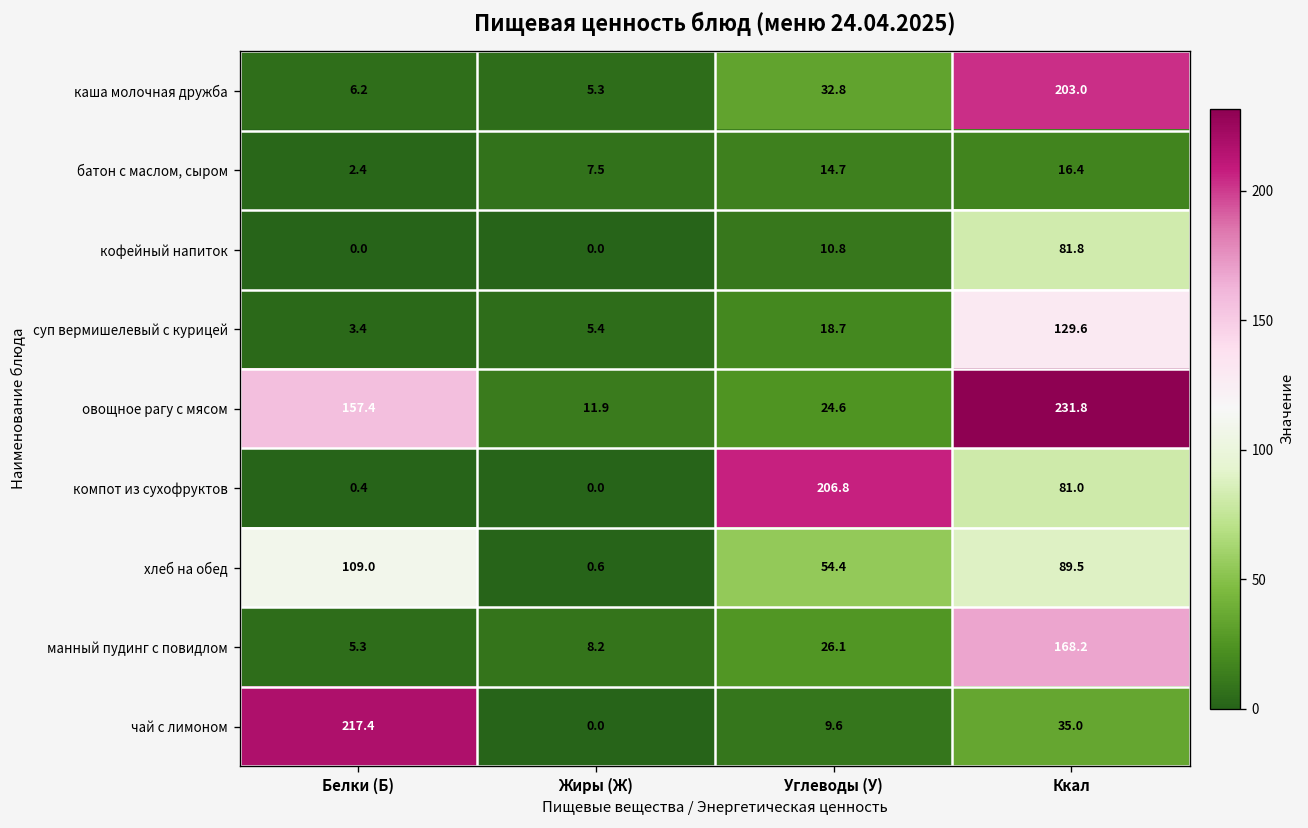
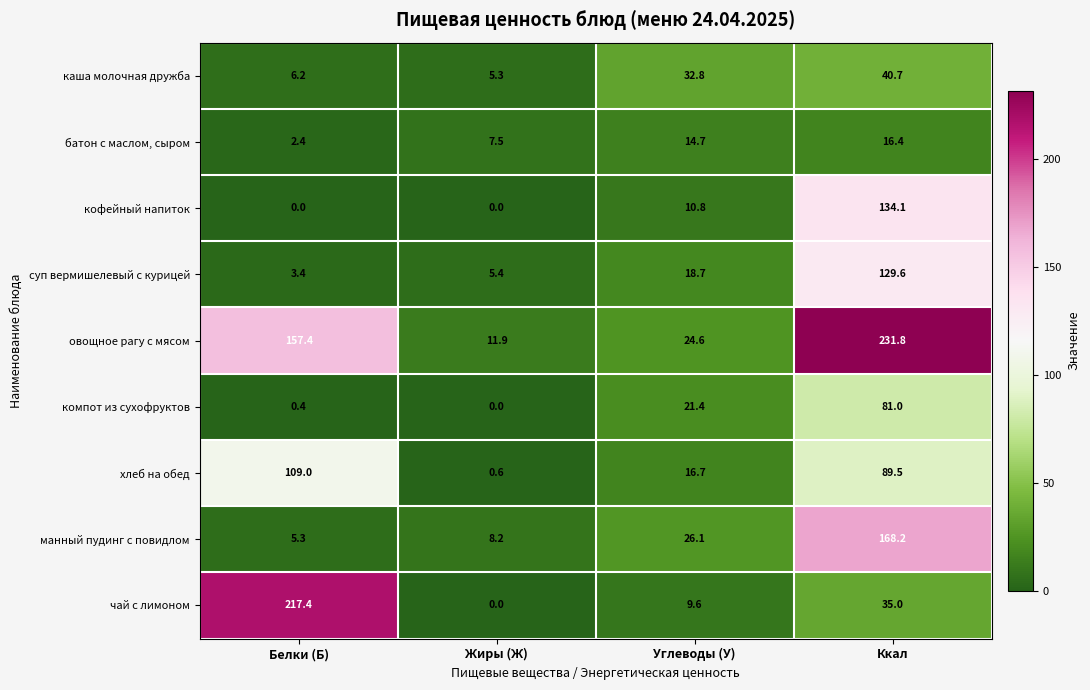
  {
    "каша молочная дружба": {
      "Белки (Б)": 6.2,
      "Жиры (Ж)": 5.3,
      "Углеводы (У)": 32.8,
-     "Ккал": 203.0
+     "Ккал": 40.7
    },
    "батон с маслом, сыром": {
      "Белки (Б)": 2.4,
      "Жиры (Ж)": 7.5,
      "Углеводы (У)": 14.7,
      "Ккал": 16.4
    },
    "кофейный напиток": {
      "Белки (Б)": 0.0,
      "Жиры (Ж)": 0.0,
      "Углеводы (У)": 10.8,
-     "Ккал": 81.8
+     "Ккал": 134.1
    },
    "суп вермишелевый с курицей": {
      "Белки (Б)": 3.4,
      "Жиры (Ж)": 5.4,
      "Углеводы (У)": 18.7,
      "Ккал": 129.6
    },
    "овощное рагу с мясом": {
      "Белки (Б)": 157.4,
      "Жиры (Ж)": 11.9,
      "Углеводы (У)": 24.6,
      "Ккал": 231.8
    },
    "компот из сухофруктов": {
      "Белки (Б)": 0.4,
      "Жиры (Ж)": 0.0,
-     "Углеводы (У)": 206.8,
+     "Углеводы (У)": 21.4,
      "Ккал": 81.0
    },
    "хлеб на обед": {
      "Белки (Б)": 109.0,
      "Жиры (Ж)": 0.6,
-     "Углеводы (У)": 54.4,
+     "Углеводы (У)": 16.7,
      "Ккал": 89.5
    },
    "манный пудинг с повидлом": {
      "Белки (Б)": 5.3,
      "Жиры (Ж)": 8.2,
      "Углеводы (У)": 26.1,
      "Ккал": 168.2
    },
    "чай с лимоном": {
      "Белки (Б)": 217.4,
      "Жиры (Ж)": 0.0,
      "Углеводы (У)": 9.6,
      "Ккал": 35.0
    }
  }
